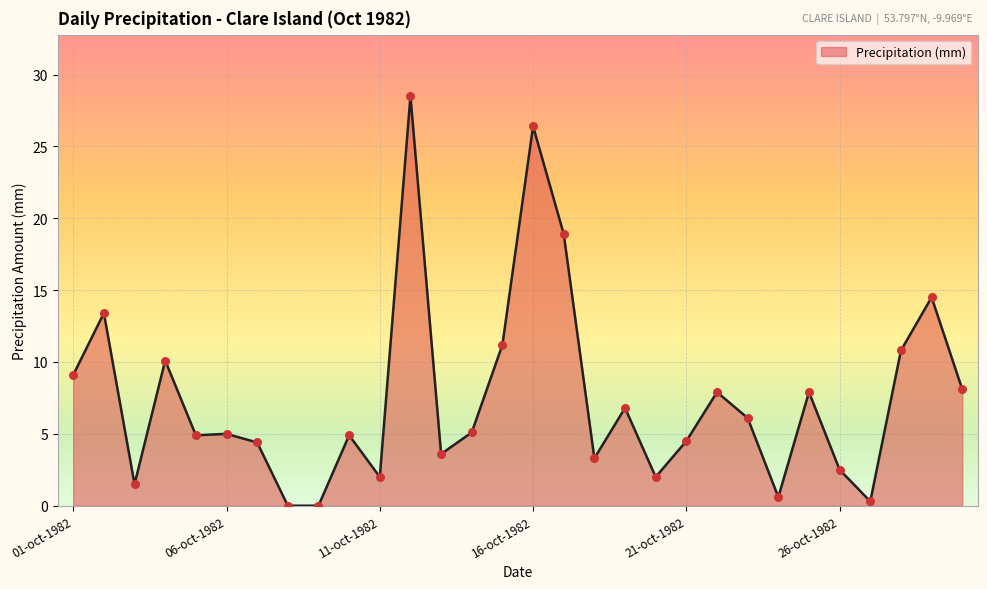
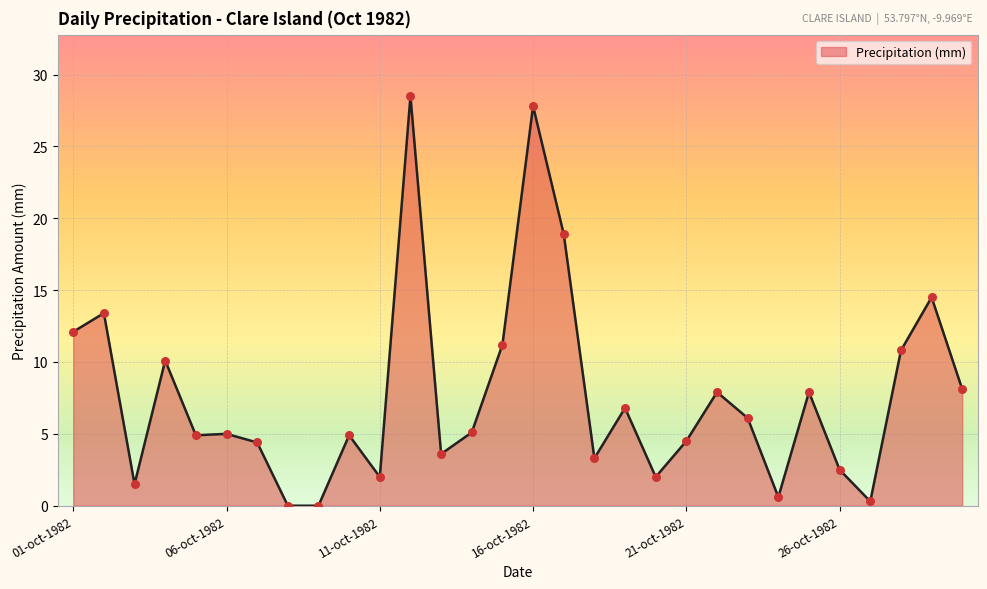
  {
-   "01-oct-1982": 9.1,
+   "01-oct-1982": 12.1,
    "06-oct-1982": 5.0,
    "11-oct-1982": 2.0,
-   "16-oct-1982": 26.4,
+   "16-oct-1982": 27.8,
    "21-oct-1982": 4.5,
    "26-oct-1982": 2.5
  }
